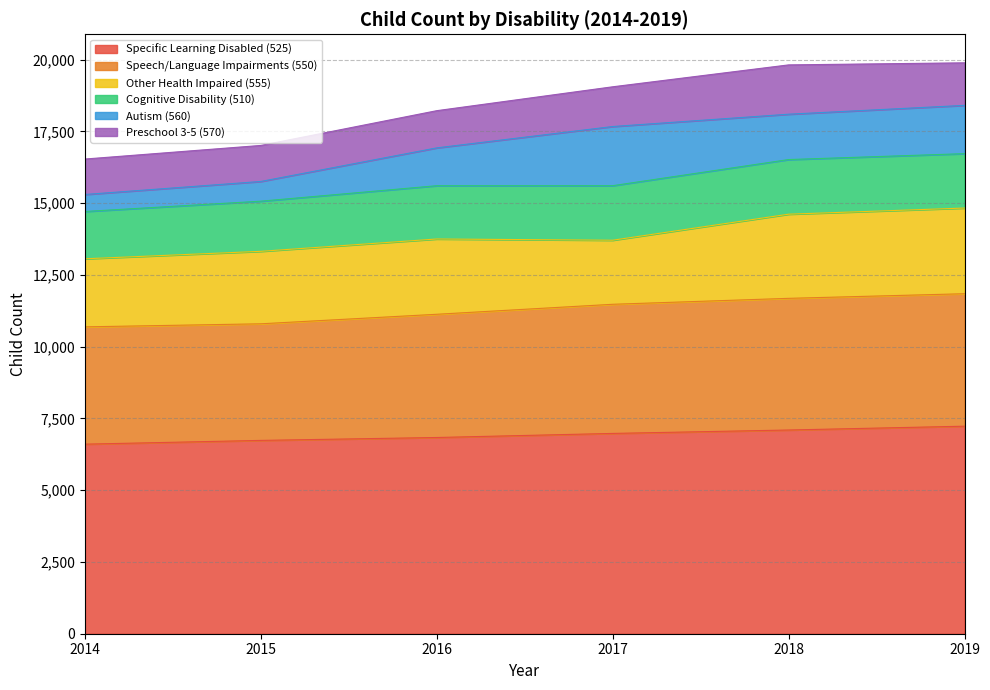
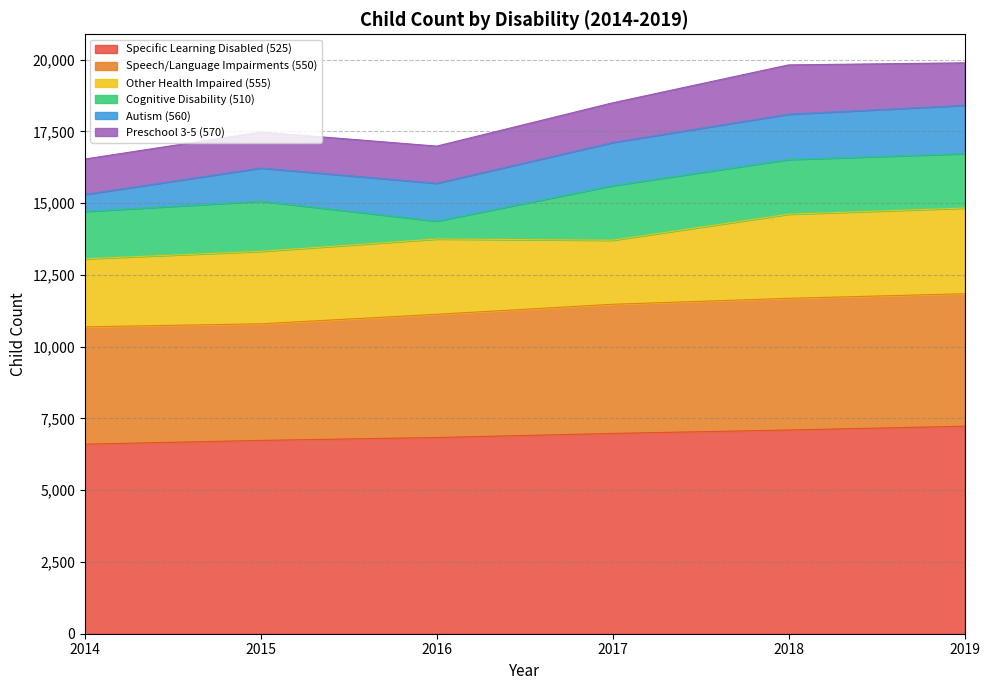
  {
    "Other Health Impaired (555)": {
      "2014": "2,400",
      "2015": "2,500",
      "2016": "2,600",
      "2017": "2,200",
      "2018": "2,900",
      "2019": "3,000"
    },
    "Cognitive Disability (510)": {
      "2014": "1,600",
      "2015": "1,700",
-     "2016": "1,900",
+     "2016": "600",
      "2017": "1,900",
      "2018": "1,900",
      "2019": "1,900"
    },
    "Autism (560)": {
      "2014": "600",
-     "2015": "700",
+     "2015": "1,200",
      "2016": "1,300",
-     "2017": "2,100",
+     "2017": "1,500",
      "2018": "1,600",
      "2019": "1,700"
    },
    "Preschool 3-5 (570)": {
      "2014": "1,200",
      "2016": "1,300",
      "2017": "1,400",
      "2018": "1,700",
      "2019": "1,500"
    }
  }
